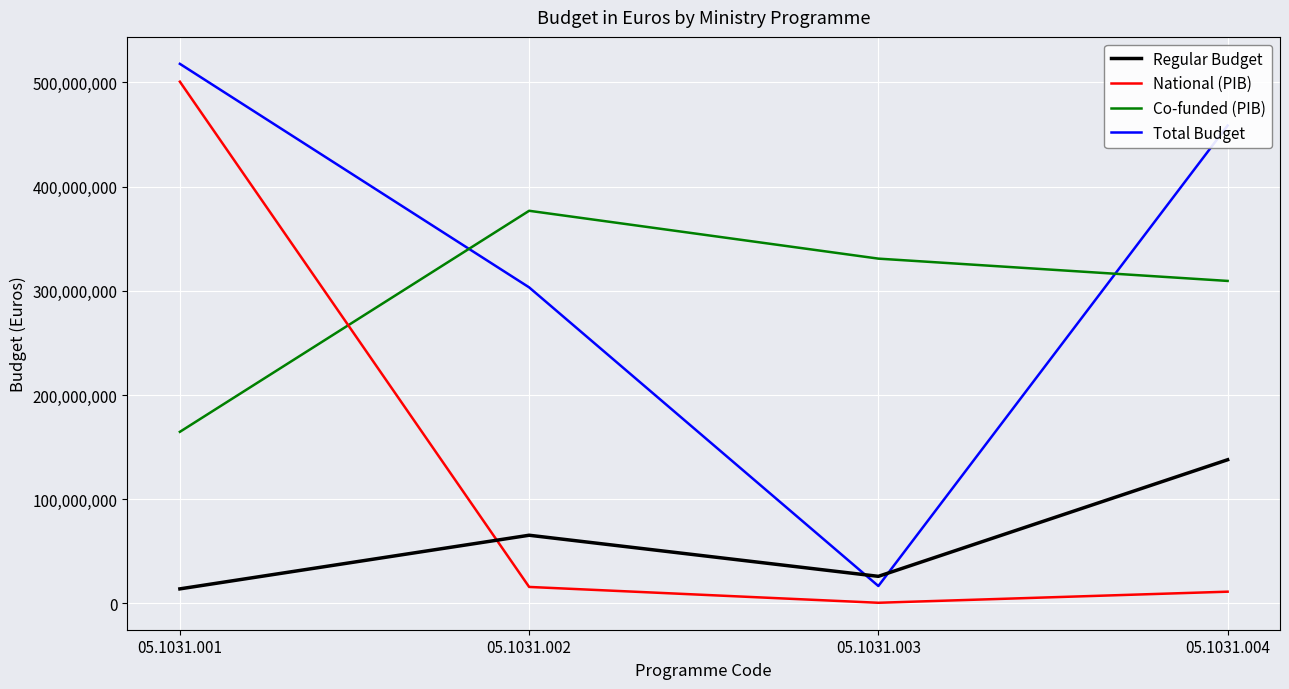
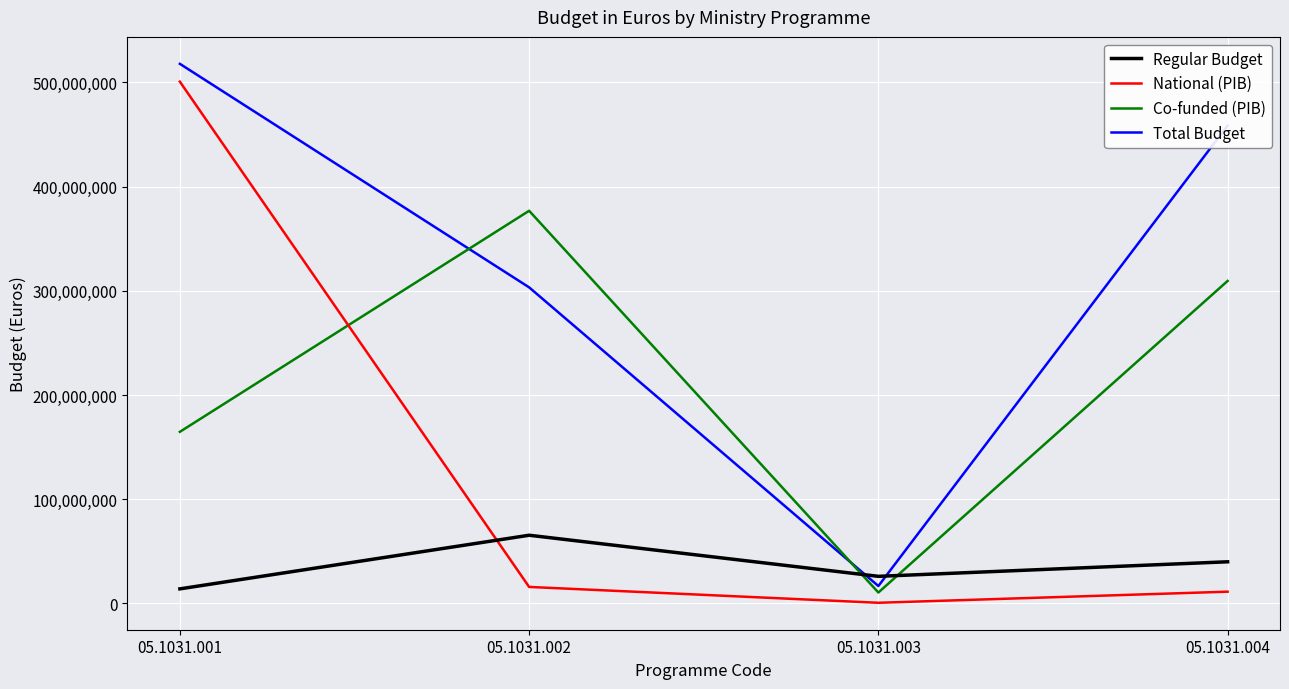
  {
    "Regular Budget": {
      "05.1031.001": "14,000,000",
      "05.1031.002": "65,000,000",
      "05.1031.003": "26,000,000",
-     "05.1031.004": "138,000,000"
+     "05.1031.004": "40,000,000"
    },
    "National (PIB)": {
      "05.1031.001": "501,000,000",
      "05.1031.002": "16,000,000",
      "05.1031.003": "1,000,000",
      "05.1031.004": "11,000,000"
    },
    "Co-funded (PIB)": {
      "05.1031.001": "165,000,000",
      "05.1031.002": "377,000,000",
-     "05.1031.003": "331,000,000",
+     "05.1031.003": "10,000,000",
      "05.1031.004": "310,000,000"
    },
    "Total Budget": {
      "05.1031.001": "518,000,000",
      "05.1031.002": "303,000,000",
      "05.1031.003": "17,000,000"
    }
  }
